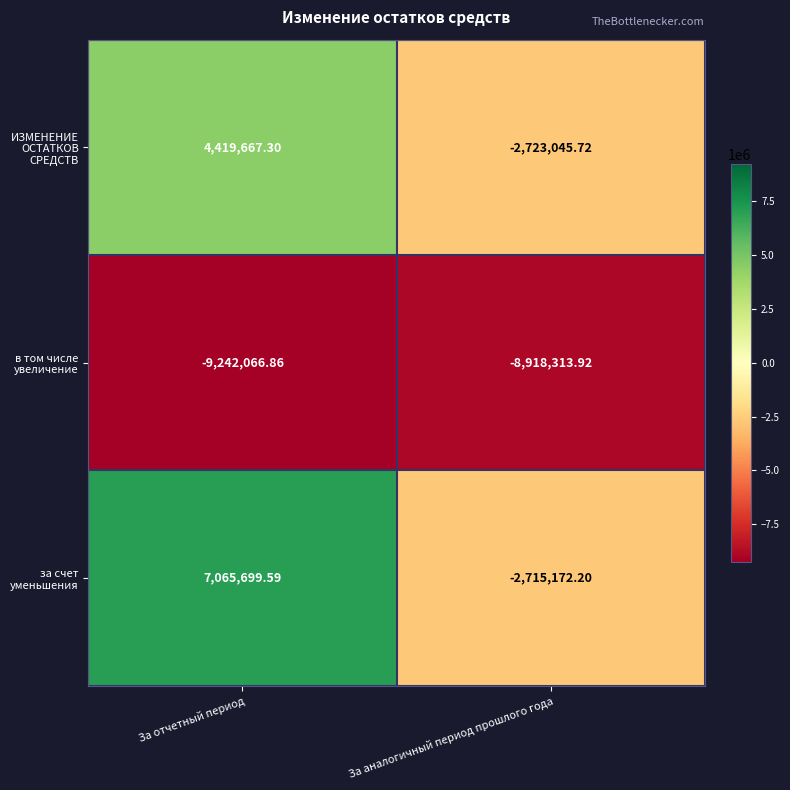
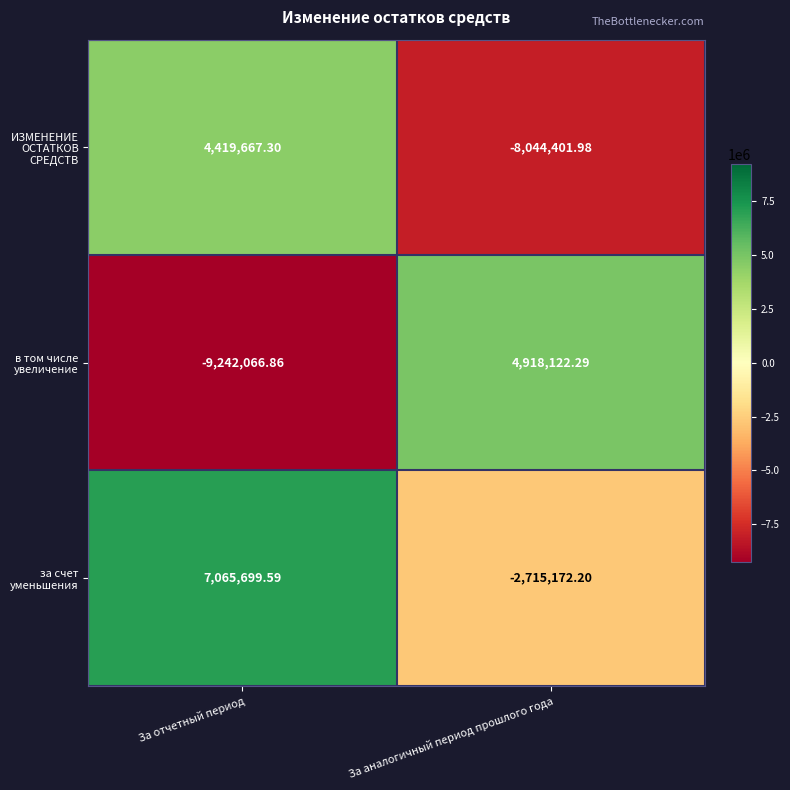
  {
    "ИЗМЕНЕНИЕ ОСТАТКОВ СРЕДСТВ": {
      "За отчетный период": "4,419,667.30",
-     "За аналогичный период прошлого года": "-2,723,045.72"
+     "За аналогичный период прошлого года": "-8,044,401.98"
    },
    "в том числе увеличение": {
      "За отчетный период": "-9,242,066.86",
-     "За аналогичный период прошлого года": "-8,918,313.92"
+     "За аналогичный период прошлого года": "4,918,122.29"
    },
    "за счет уменьшения": {
      "За отчетный период": "7,065,699.59",
      "За аналогичный период прошлого года": "-2,715,172.20"
    }
  }
